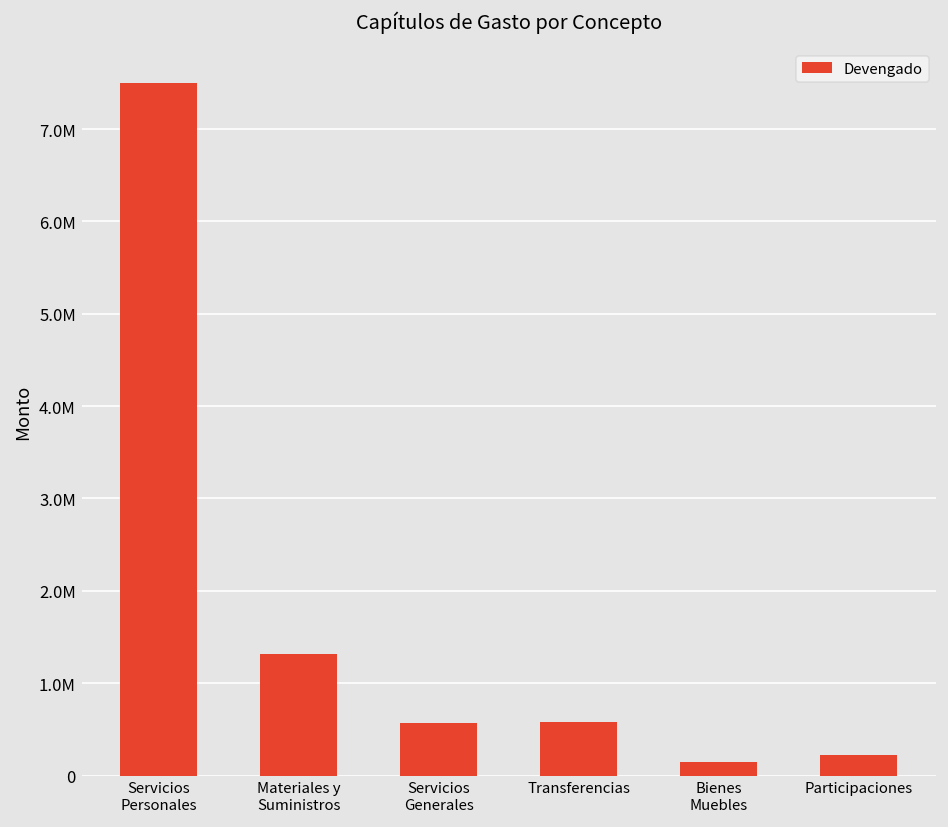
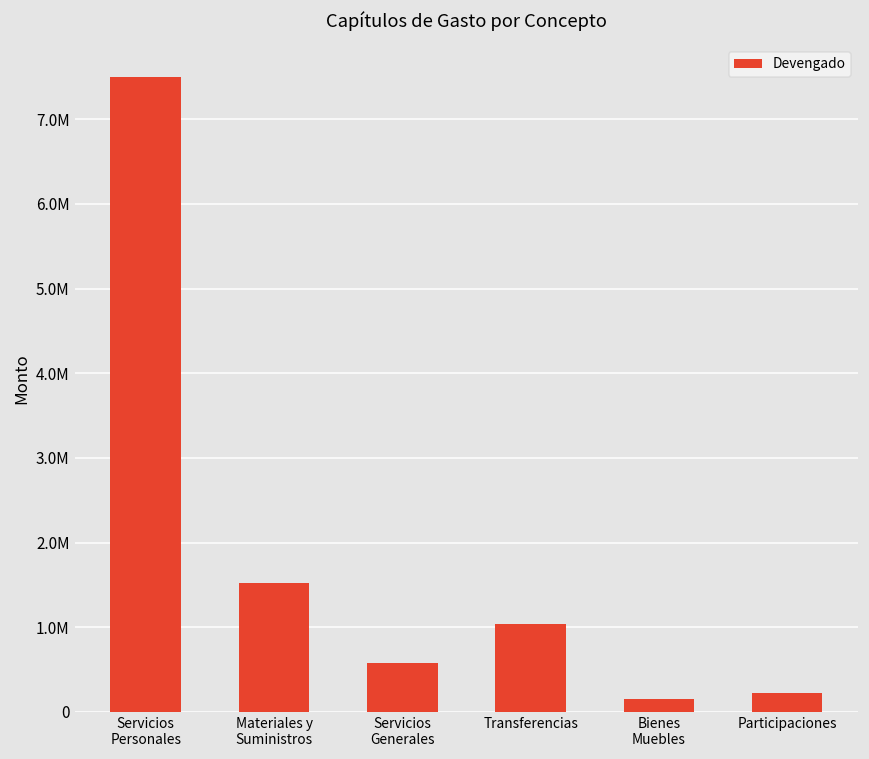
  {
    "Servicios Personales": 7500000,
-   "Materiales y Suministros": 1300000,
+   "Materiales y Suministros": 1500000,
    "Servicios Generales": 600000,
-   "Transferencias": 600000,
+   "Transferencias": 1000000,
    "Bienes Muebles": 100000,
    "Participaciones": 200000
  }
